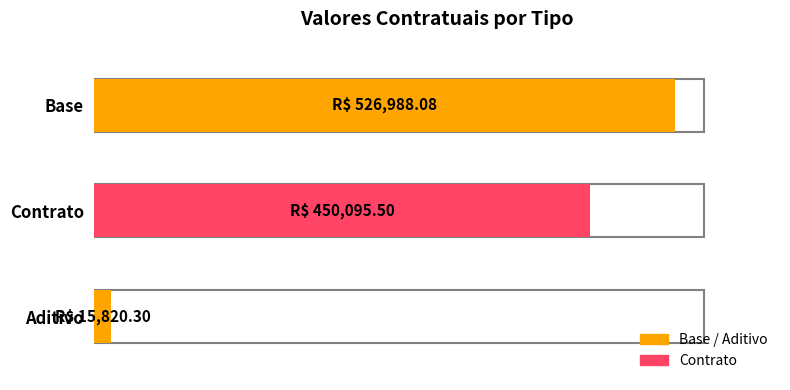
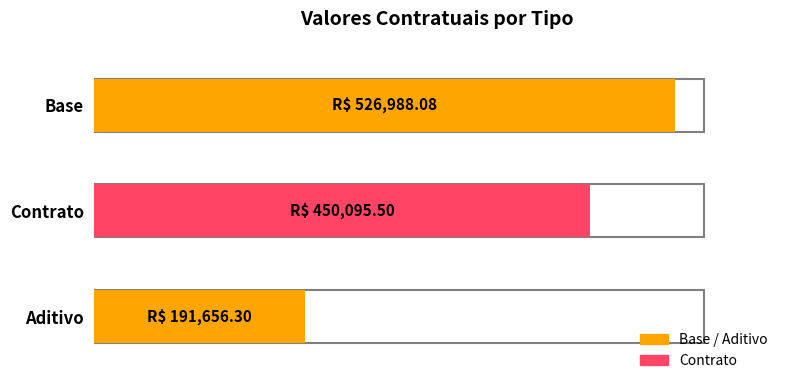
  {
    "Base": "526,988.08",
    "Contrato": "450,095.50",
-   "Aditivo": "15,820.30"
+   "Aditivo": "191,656.30"
  }
